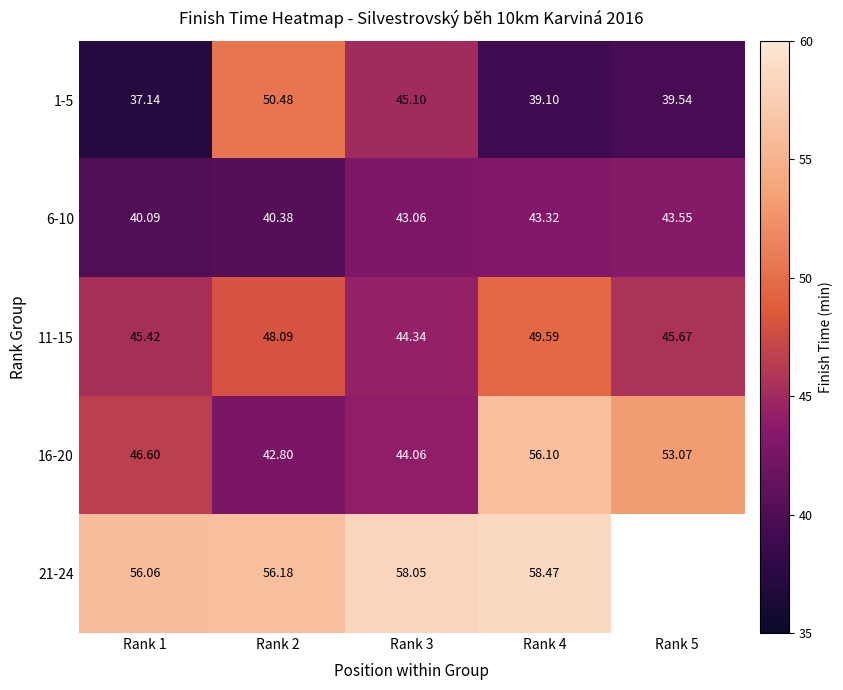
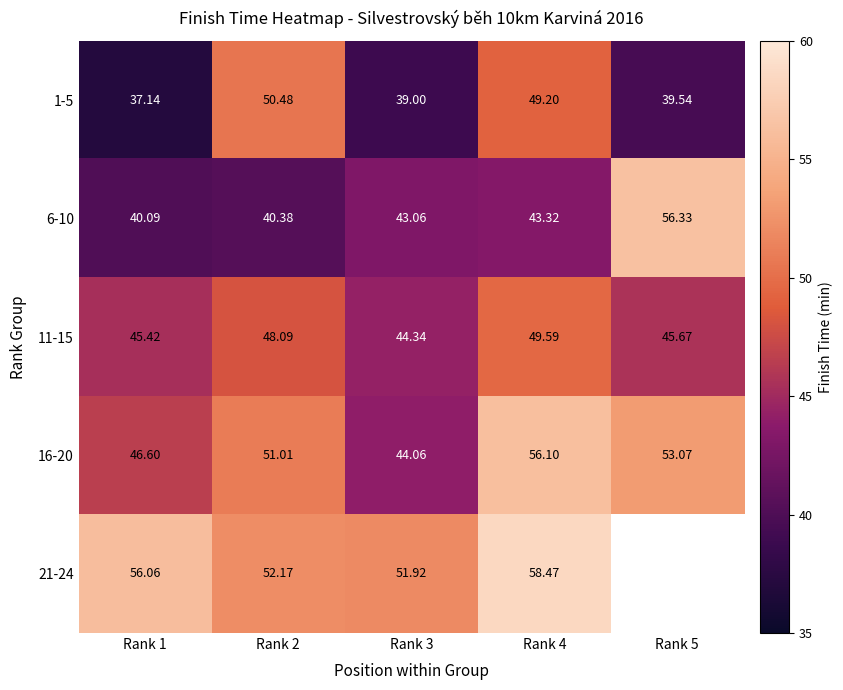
  {
    "1-5": {
      "Rank 1": 37.14,
      "Rank 2": 50.48,
-     "Rank 3": 45.10,
-     "Rank 4": 39.10,
+     "Rank 3": 39.00,
+     "Rank 4": 49.20,
      "Rank 5": 39.54
    },
    "6-10": {
      "Rank 1": 40.09,
      "Rank 2": 40.38,
      "Rank 3": 43.06,
      "Rank 4": 43.32,
-     "Rank 5": 43.55
+     "Rank 5": 56.33
    },
    "11-15": {
      "Rank 1": 45.42,
      "Rank 2": 48.09,
      "Rank 3": 44.34,
      "Rank 4": 49.59,
      "Rank 5": 45.67
    },
    "16-20": {
      "Rank 1": 46.60,
-     "Rank 2": 42.80,
+     "Rank 2": 51.01,
      "Rank 3": 44.06,
      "Rank 4": 56.10,
      "Rank 5": 53.07
    },
    "21-24": {
      "Rank 1": 56.06,
-     "Rank 2": 56.18,
-     "Rank 3": 58.05,
+     "Rank 2": 52.17,
+     "Rank 3": 51.92,
      "Rank 4": 58.47
    }
  }
